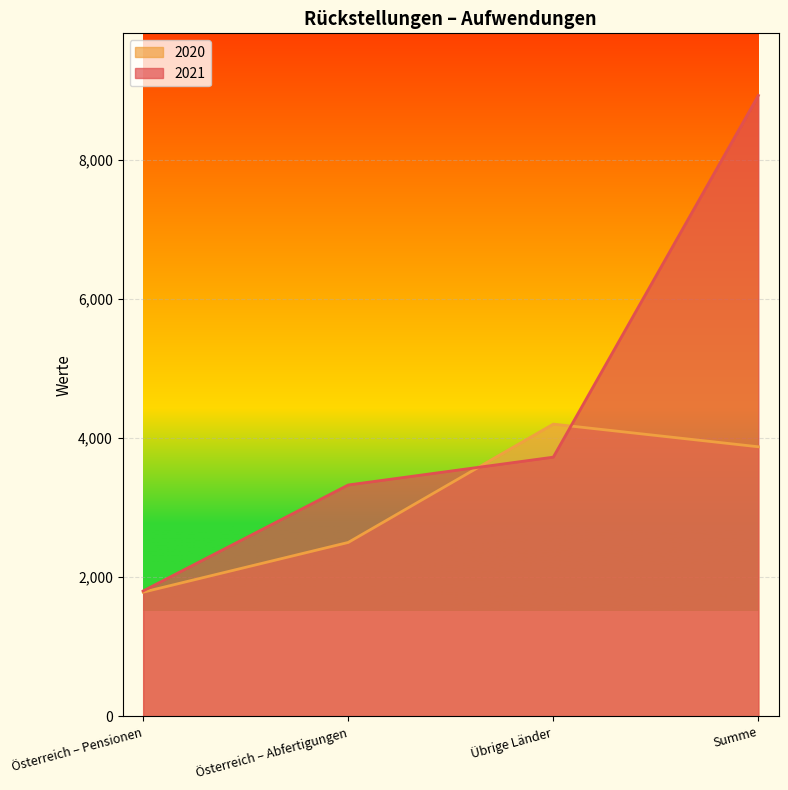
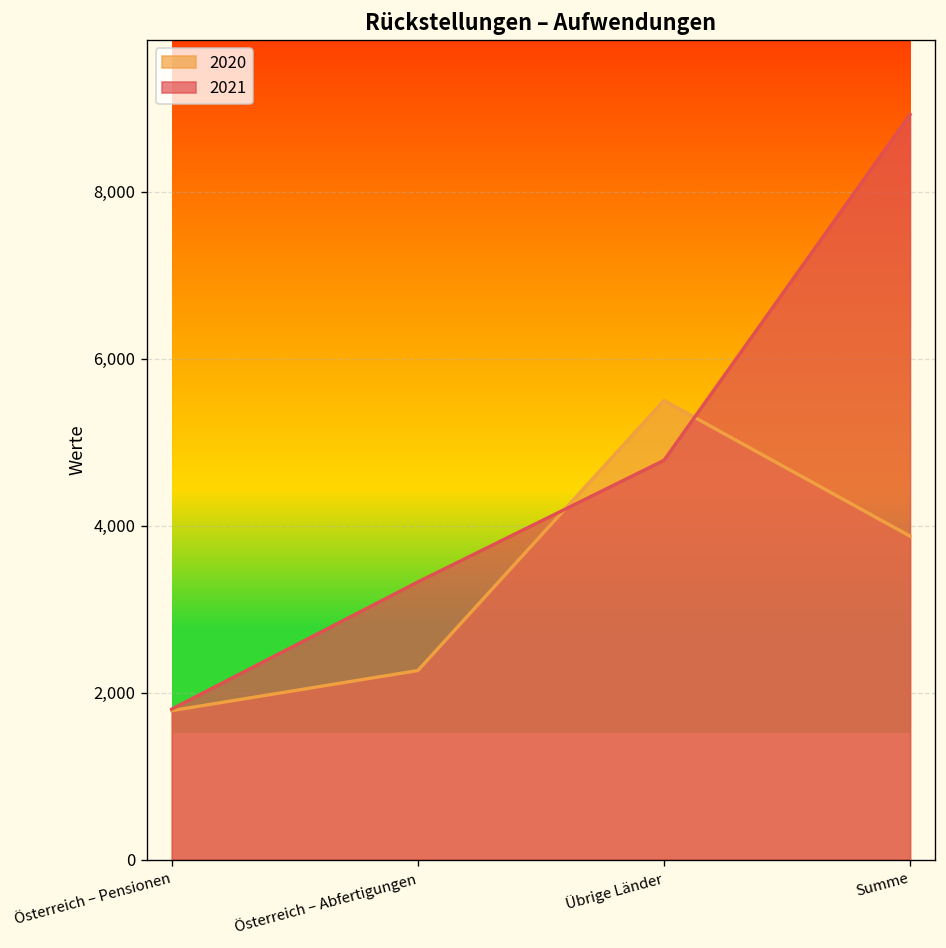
  {
    "2020": {
-     "Österreich – Abfertigungen": "2,500",
-     "Übrige Länder": "4,200",
+     "Österreich – Abfertigungen": "2,300",
+     "Übrige Länder": "5,500",
      "Summe": "3,900"
    },
    "2021": {
      "Österreich – Abfertigungen": "3,300",
-     "Übrige Länder": "3,700",
+     "Übrige Länder": "4,800",
      "Summe": "8,900"
    }
  }
